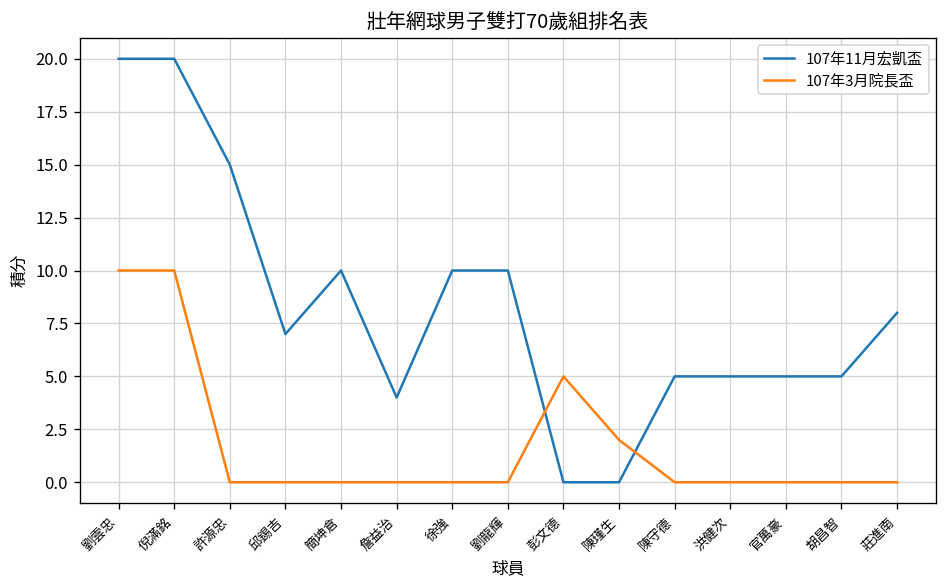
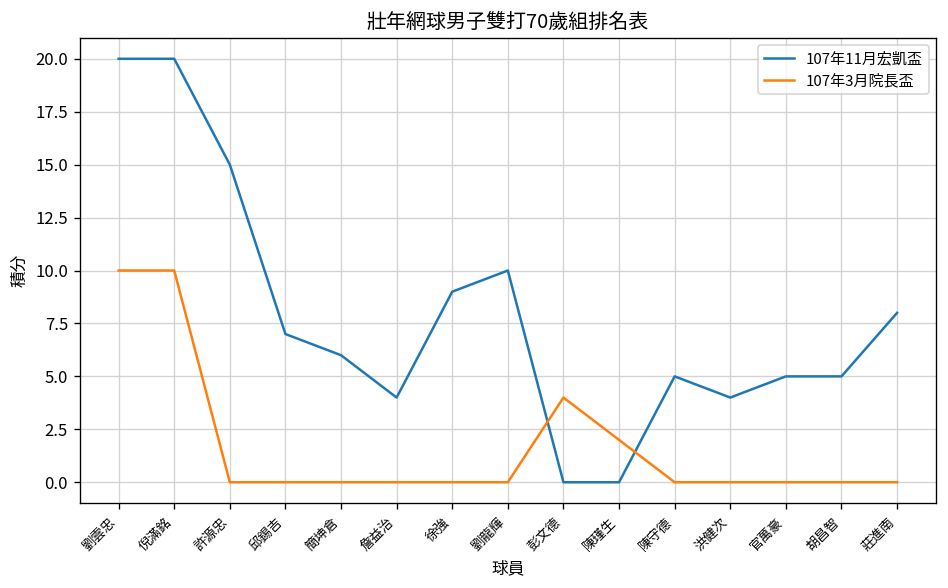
  {
    "107年11月宏凱盃": {
      "劉雲忠": 20,
      "倪滿銘": 20,
      "許源忠": 15,
      "邱錫吉": 7,
-     "簡坤倉": 10,
+     "簡坤倉": 6,
      "詹益治": 4,
-     "徐強": 10,
+     "徐強": 9,
      "劉龍輝": 10,
      "彭文德": 0,
      "陳瑾生": 0,
      "陳守德": 5,
-     "洪健次": 5,
+     "洪健次": 4,
      "官萬豪": 5,
      "胡昌智": 5,
      "莊進南": 8
    },
    "107年3月院長盃": {
      "劉雲忠": 10,
      "倪滿銘": 10,
      "許源忠": 0,
      "邱錫吉": 0,
      "簡坤倉": 0,
      "詹益治": 0,
      "徐強": 0,
      "劉龍輝": 0,
-     "彭文德": 5,
+     "彭文德": 4,
      "陳瑾生": 2,
      "陳守德": 0,
      "洪健次": 0,
      "官萬豪": 0,
      "胡昌智": 0,
      "莊進南": 0
    }
  }
